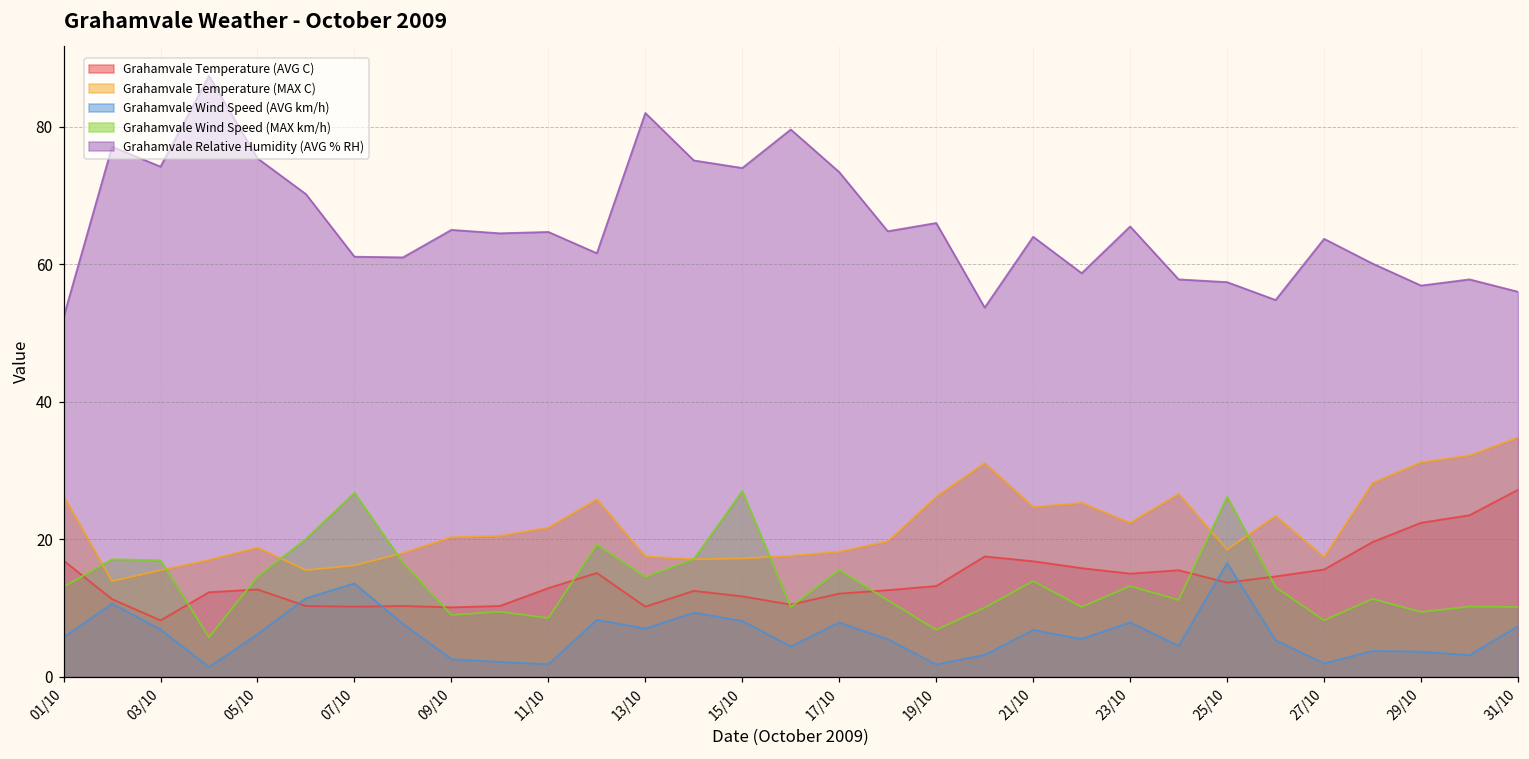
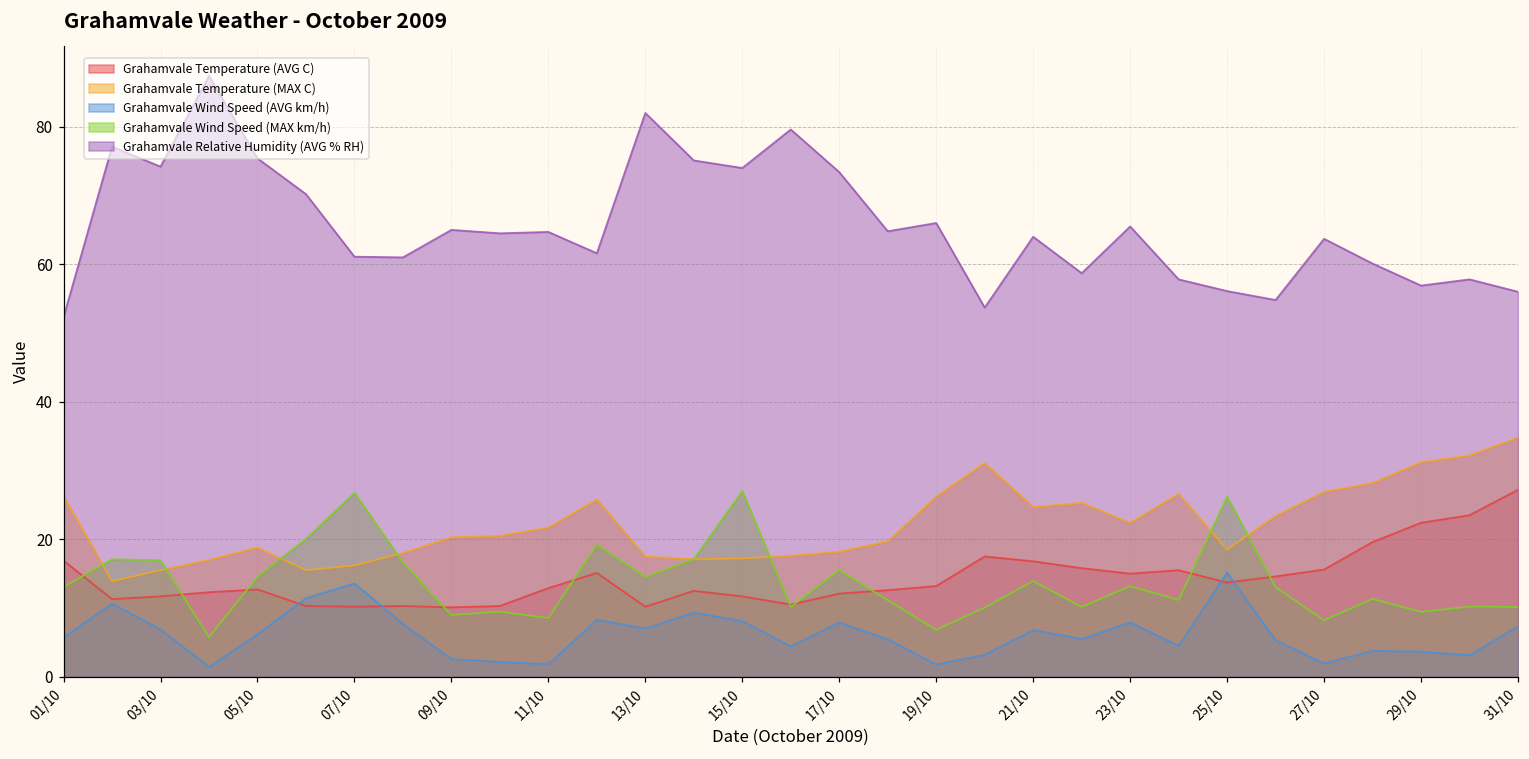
  {
    "Grahamvale Temperature (AVG C)": {
      "01/10": 17,
-     "03/10": 8,
+     "03/10": 12,
      "05/10": 13,
      "07/10": 10,
      "09/10": 10,
      "11/10": 13,
      "13/10": 10,
      "15/10": 12,
      "17/10": 12,
      "19/10": 13,
      "21/10": 17,
      "23/10": 15,
      "25/10": 14,
      "27/10": 16,
      "29/10": 22,
      "31/10": 27
    },
    "Grahamvale Temperature (MAX C)": {
      "01/10": 26,
      "03/10": 16,
      "05/10": 19,
      "07/10": 16,
      "09/10": 20,
      "11/10": 22,
      "13/10": 18,
      "15/10": 17,
      "17/10": 18,
      "19/10": 26,
      "21/10": 25,
      "23/10": 22,
      "25/10": 19,
-     "27/10": 17,
+     "27/10": 27,
      "29/10": 31,
      "31/10": 35
    },
    "Grahamvale Wind Speed (AVG km/h)": {
      "01/10": 6,
      "03/10": 7,
      "05/10": 6,
      "07/10": 14,
      "09/10": 3,
      "11/10": 2,
      "13/10": 7,
      "15/10": 8,
      "17/10": 8,
      "19/10": 2,
      "21/10": 7,
      "23/10": 8,
-     "25/10": 17,
+     "25/10": 15,
      "27/10": 2,
      "29/10": 4,
      "31/10": 7
    },
    "Grahamvale Wind Speed (MAX km/h)": {
      "01/10": 13,
      "03/10": 17,
      "05/10": 15,
      "07/10": 27,
      "09/10": 9,
      "11/10": 9,
      "13/10": 15,
      "15/10": 27,
      "17/10": 16,
      "19/10": 7,
      "21/10": 14,
      "23/10": 13,
      "25/10": 26,
      "27/10": 8,
      "29/10": 9,
      "31/10": 10
    },
    "Grahamvale Relative Humidity (AVG % RH)": {
      "01/10": 52,
      "03/10": 74,
      "05/10": 75,
      "07/10": 61,
      "09/10": 65,
      "11/10": 65,
      "13/10": 82,
      "15/10": 74,
      "17/10": 73,
      "19/10": 66,
      "21/10": 64,
      "23/10": 66,
-     "25/10": 57,
+     "25/10": 56,
      "27/10": 64,
      "29/10": 57,
      "31/10": 56
    }
  }
